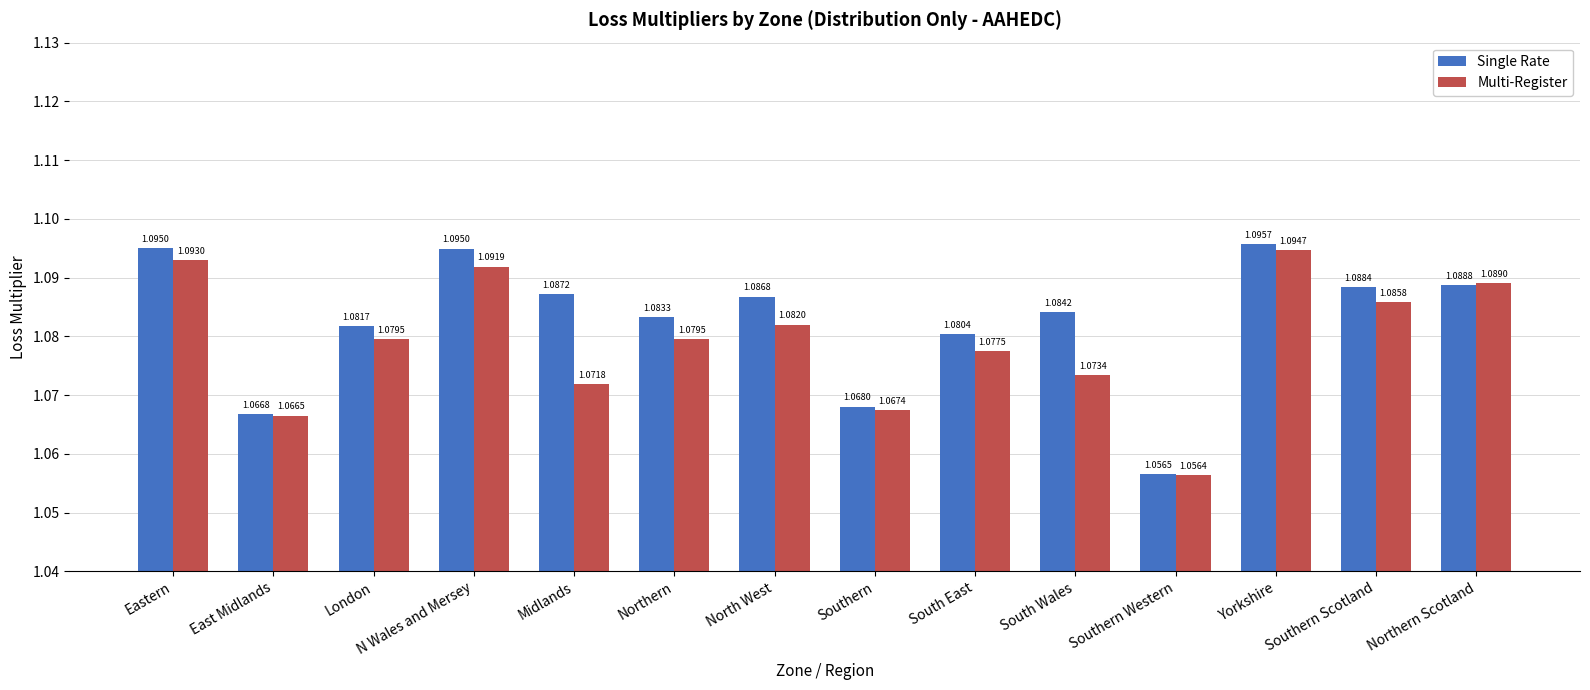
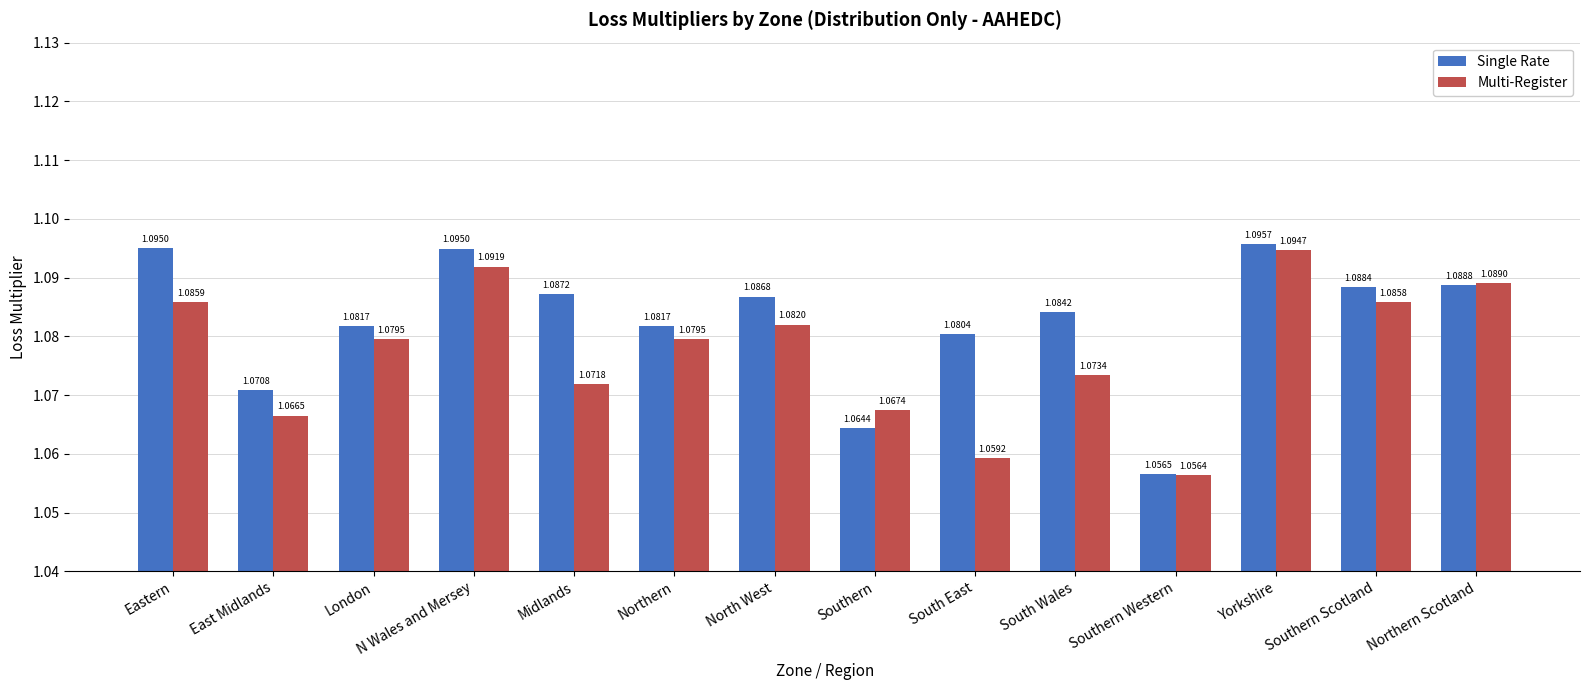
  {
    "Single Rate": {
      "Eastern": 1.0950,
-     "East Midlands": 1.0668,
+     "East Midlands": 1.0708,
      "London": 1.0817,
      "N Wales and Mersey": 1.0950,
      "Midlands": 1.0872,
-     "Northern": 1.0833,
+     "Northern": 1.0817,
      "North West": 1.0868,
-     "Southern": 1.0680,
+     "Southern": 1.0644,
      "South East": 1.0804,
      "South Wales": 1.0842,
      "Southern Western": 1.0565,
      "Yorkshire": 1.0957,
      "Southern Scotland": 1.0884,
      "Northern Scotland": 1.0888
    },
    "Multi-Register": {
-     "Eastern": 1.0930,
+     "Eastern": 1.0859,
      "East Midlands": 1.0665,
      "London": 1.0795,
      "N Wales and Mersey": 1.0919,
      "Midlands": 1.0718,
      "Northern": 1.0795,
      "North West": 1.0820,
      "Southern": 1.0674,
-     "South East": 1.0775,
+     "South East": 1.0592,
      "South Wales": 1.0734,
      "Southern Western": 1.0564,
      "Yorkshire": 1.0947,
      "Southern Scotland": 1.0858,
      "Northern Scotland": 1.0890
    }
  }
